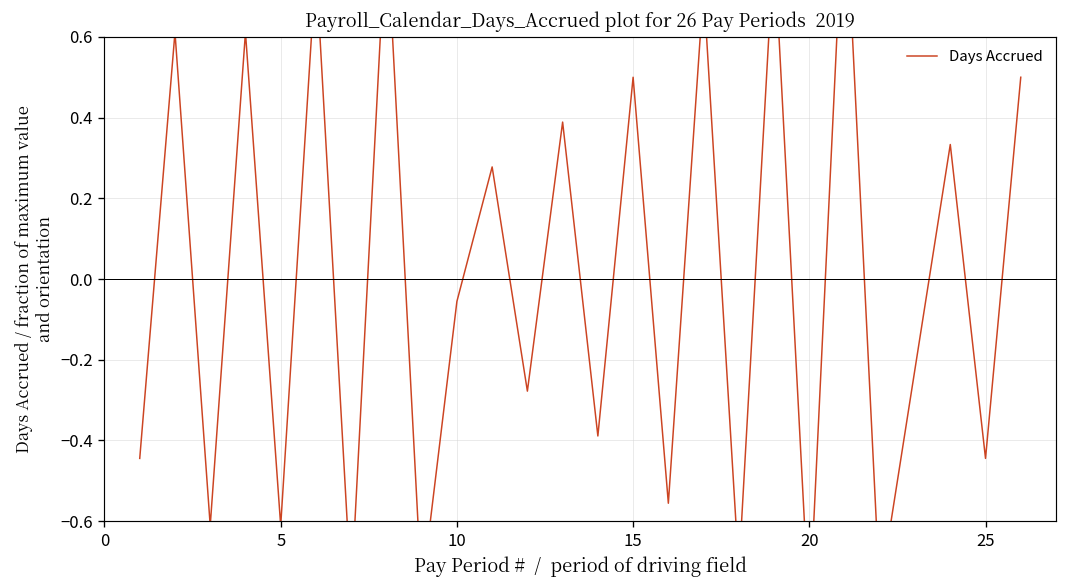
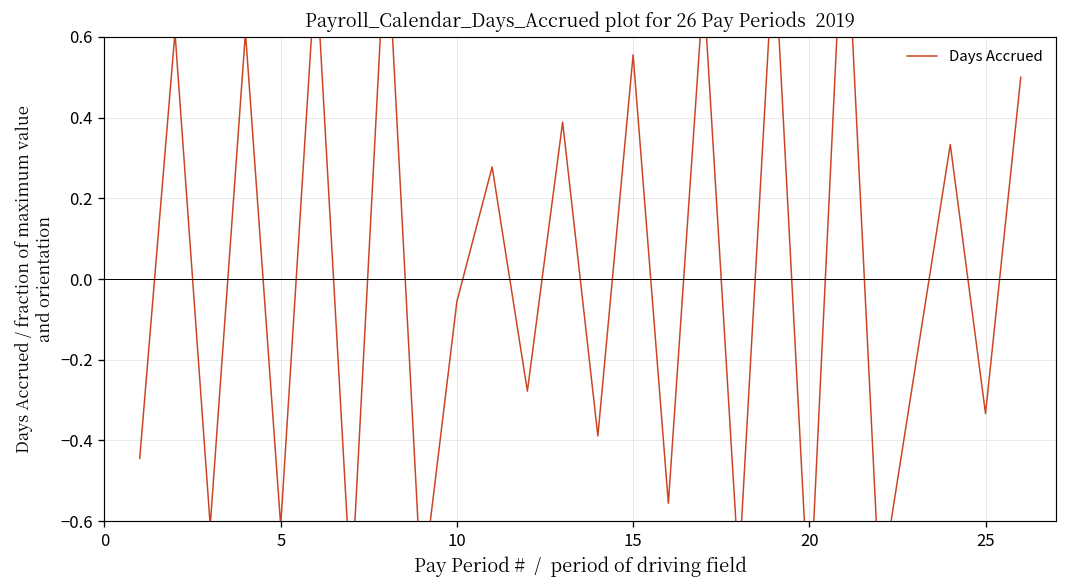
  {
    "10": -0.06,
-   "15": 0.50,
-   "25": -0.44
+   "15": 0.56,
+   "25": -0.33
  }
